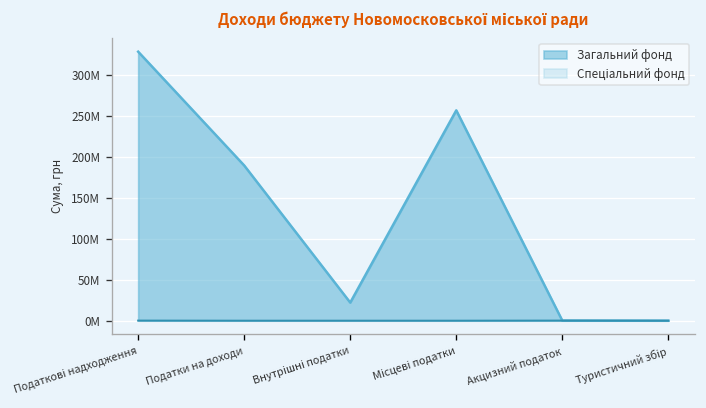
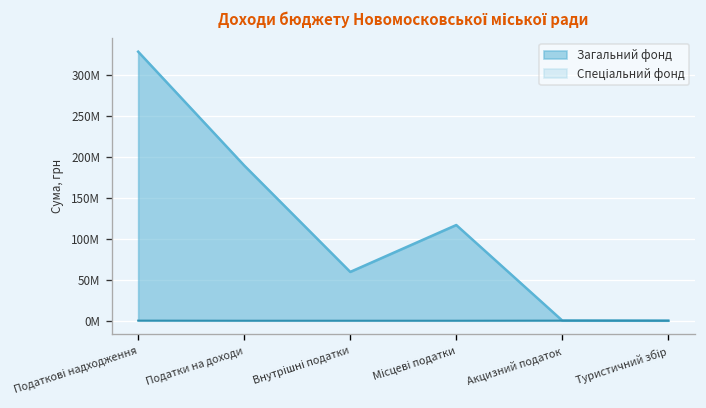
  {
    "Загальний фонд": {
      "Податкові надходження": 330000000,
      "Податки на доходи": 190000000,
-     "Внутрішні податки": 20000000,
-     "Місцеві податки": 260000000
+     "Внутрішні податки": 60000000,
+     "Місцеві податки": 120000000
    },
    "Спеціальний фонд": {
      "Податкові надходження": 0,
      "Податки на доходи": 0,
      "Внутрішні податки": 0,
      "Місцеві податки": 0
    }
  }
